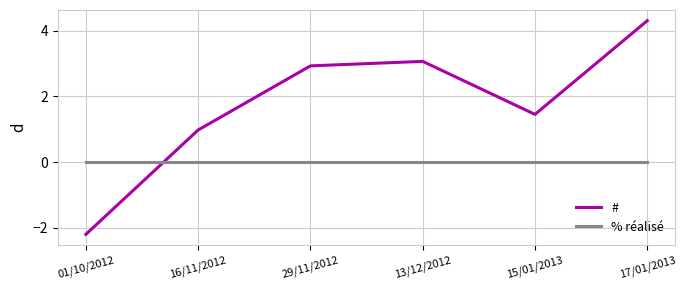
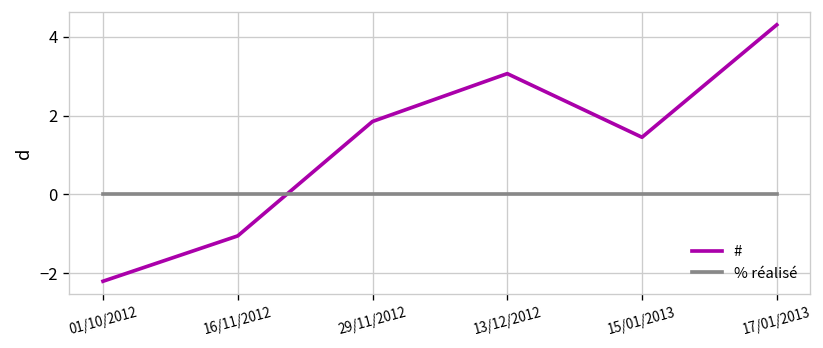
  {
    "#": {
      "01/10/2012": -2.2,
-     "16/11/2012": 1.0,
-     "29/11/2012": 2.9,
+     "16/11/2012": -1.1,
+     "29/11/2012": 1.8,
      "13/12/2012": 3.1,
      "15/01/2013": 1.4,
      "17/01/2013": 4.3
    },
    "% réalisé": {
      "01/10/2012": 0.0,
      "16/11/2012": 0.0,
      "29/11/2012": 0.0,
      "13/12/2012": 0.0,
      "15/01/2013": 0.0,
      "17/01/2013": 0.0
    }
  }
